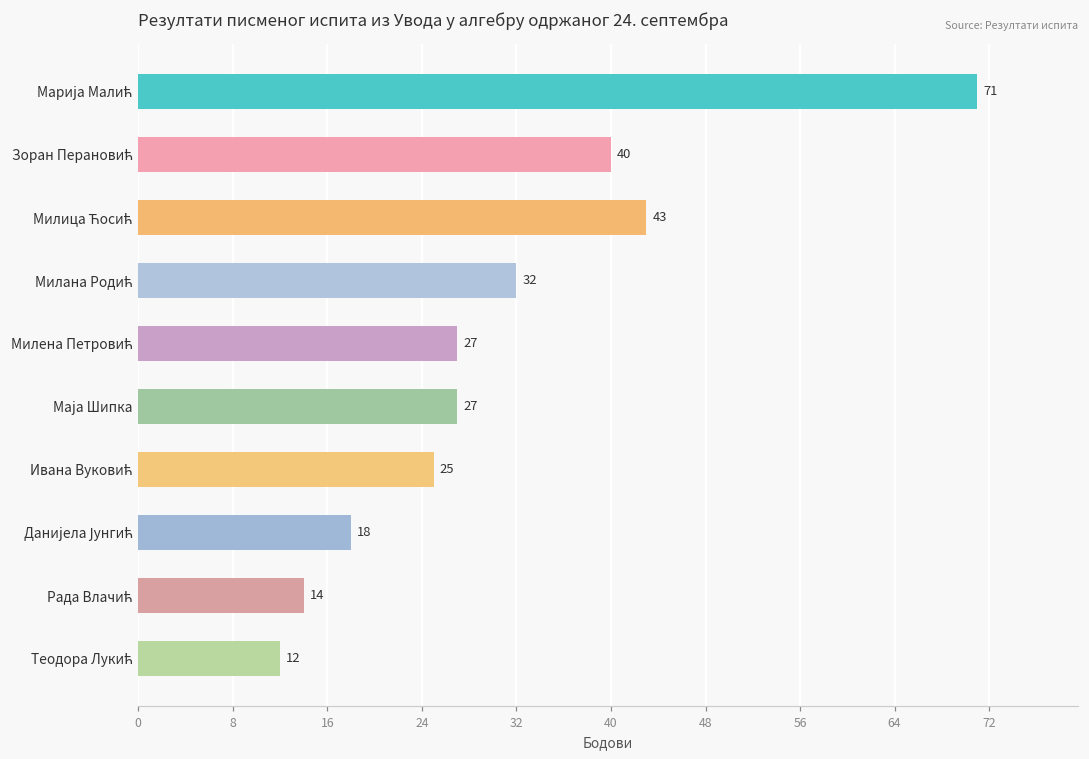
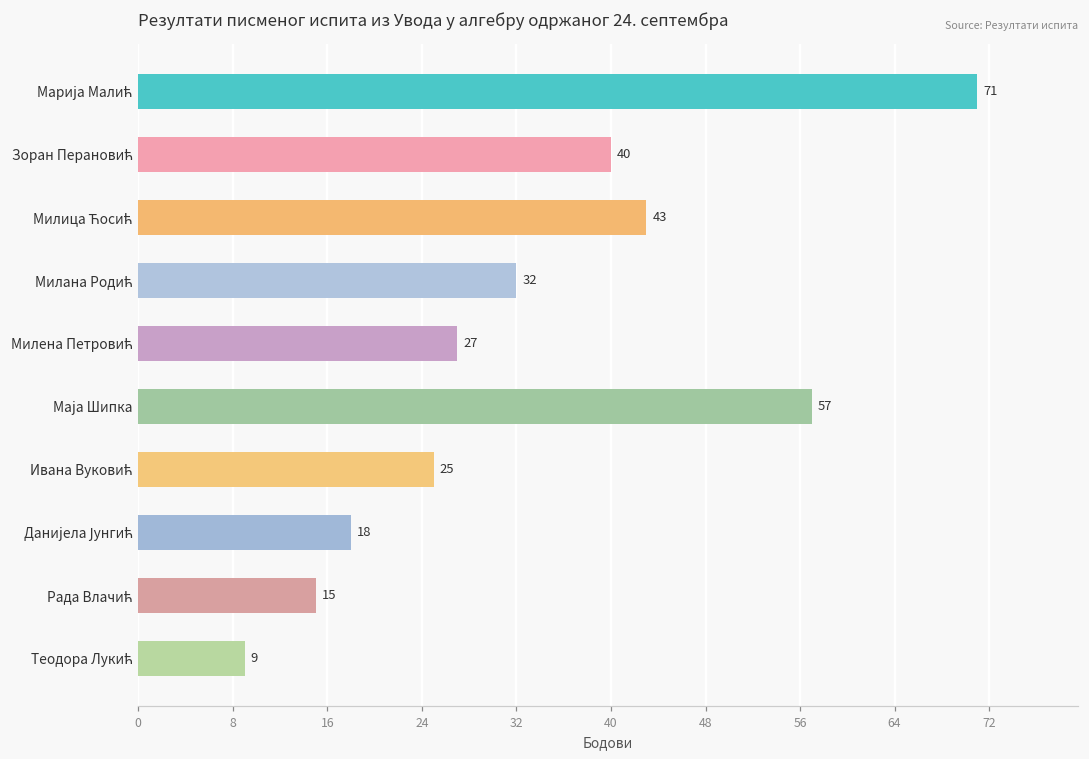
  {
    "Марија Малић": 71,
    "Зоран Перановић": 40,
    "Милица Ћосић": 43,
    "Милана Родић": 32,
    "Милена Петровић": 27,
-   "Маја Шипка": 27,
+   "Маја Шипка": 57,
    "Ивана Вуковић": 25,
    "Данијела Јунгић": 18,
-   "Рада Влачић": 14,
-   "Теодора Лукић": 12
+   "Рада Влачић": 15,
+   "Теодора Лукић": 9
  }
